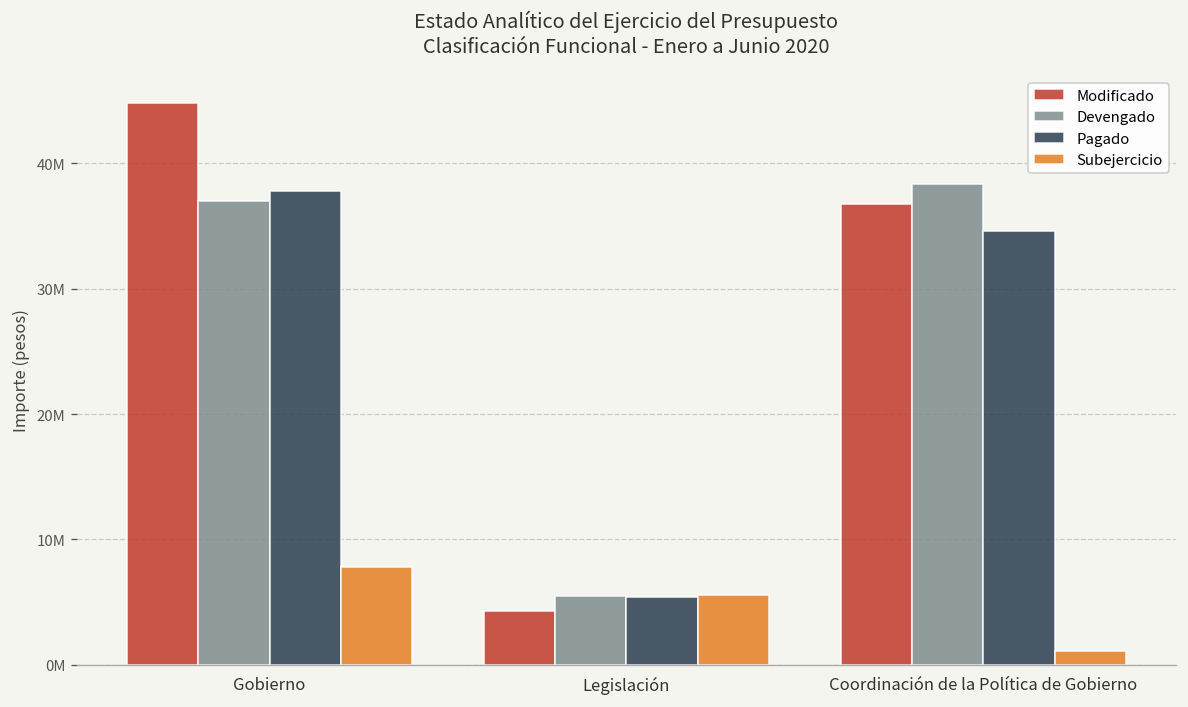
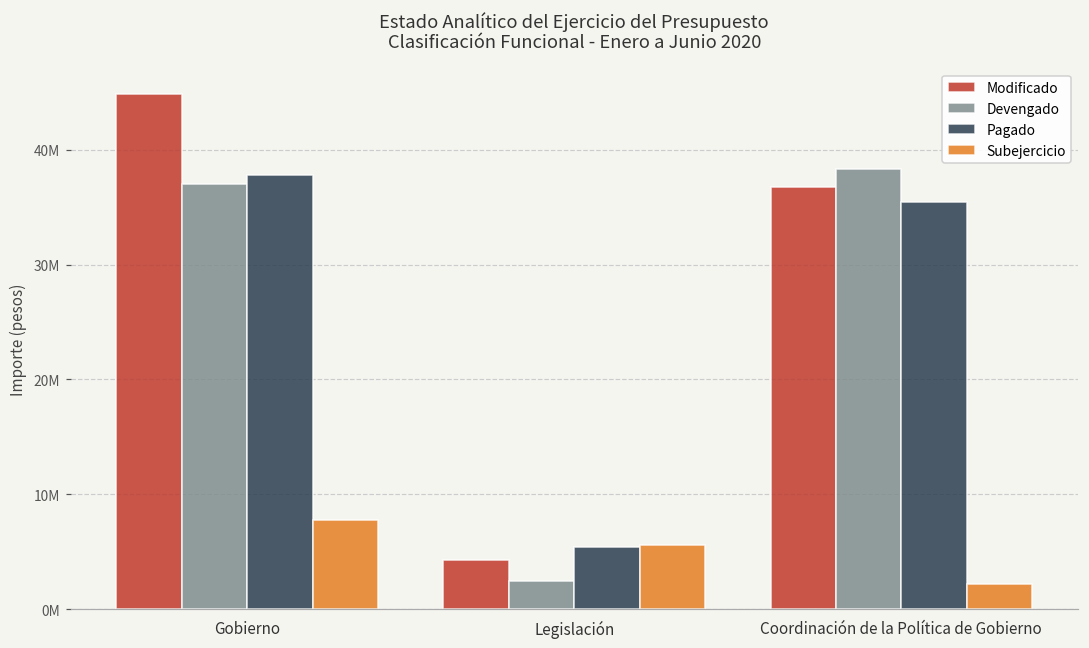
  {
    "Modificado": {
      "Gobierno": 44800000,
      "Legislación": 4300000,
      "Coordinación de la Política de Gobierno": 36800000
    },
    "Devengado": {
      "Gobierno": 37000000,
-     "Legislación": 5500000,
+     "Legislación": 2400000,
      "Coordinación de la Política de Gobierno": 38300000
    },
    "Pagado": {
      "Gobierno": 37800000,
      "Legislación": 5400000,
-     "Coordinación de la Política de Gobierno": 34600000
+     "Coordinación de la Política de Gobierno": 35400000
    },
    "Subejercicio": {
      "Gobierno": 7800000,
      "Legislación": 5600000,
-     "Coordinación de la Política de Gobierno": 1100000
+     "Coordinación de la Política de Gobierno": 2200000
    }
  }
